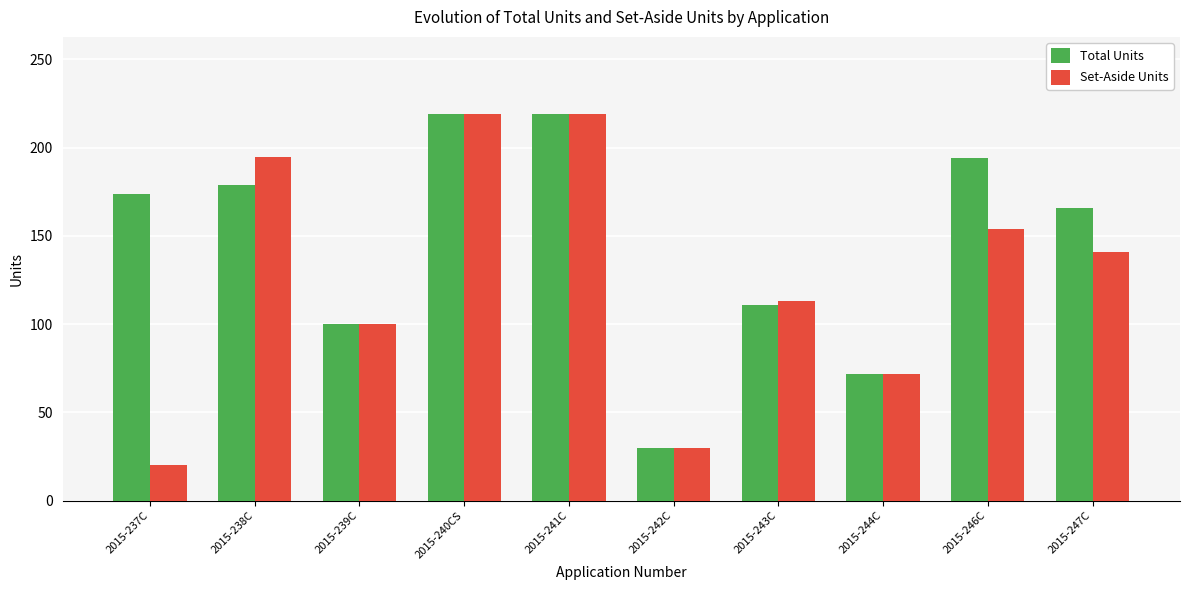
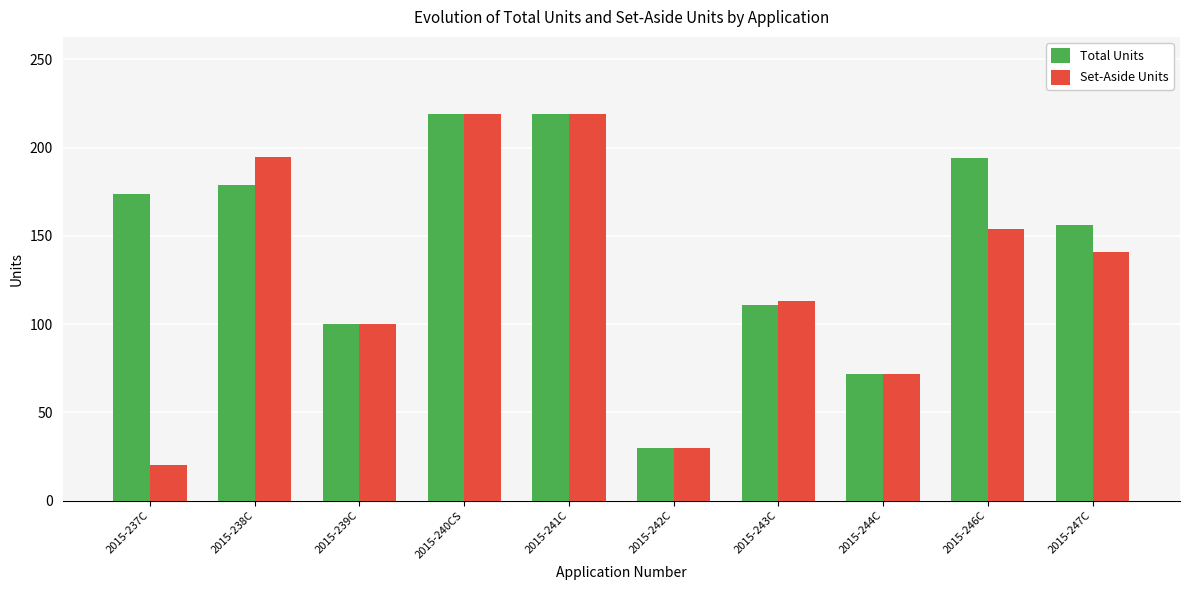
  {
    "Total Units": {
      "2015-237C": 174,
      "2015-238C": 179,
      "2015-239C": 100,
      "2015-240CS": 219,
      "2015-241C": 219,
      "2015-242C": 30,
      "2015-243C": 111,
      "2015-244C": 72,
      "2015-246C": 194,
-     "2015-247C": 166
+     "2015-247C": 156
    },
    "Set-Aside Units": {
      "2015-237C": 20,
      "2015-238C": 195,
      "2015-239C": 100,
      "2015-240CS": 219,
      "2015-241C": 219,
      "2015-242C": 30,
      "2015-243C": 113,
      "2015-244C": 72,
      "2015-246C": 154,
      "2015-247C": 141
    }
  }
